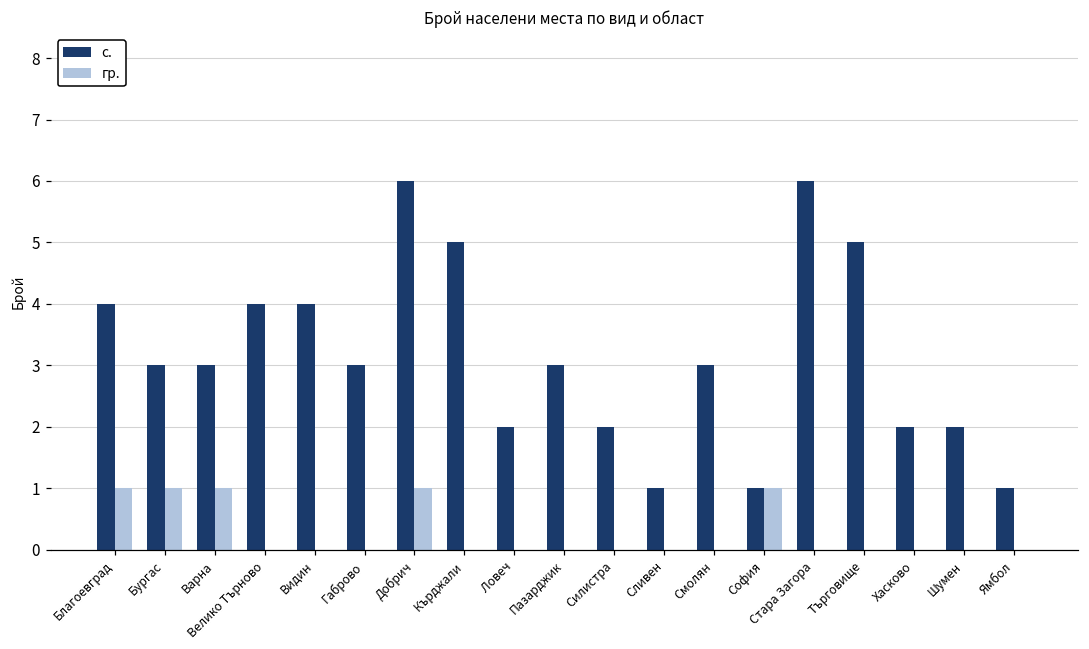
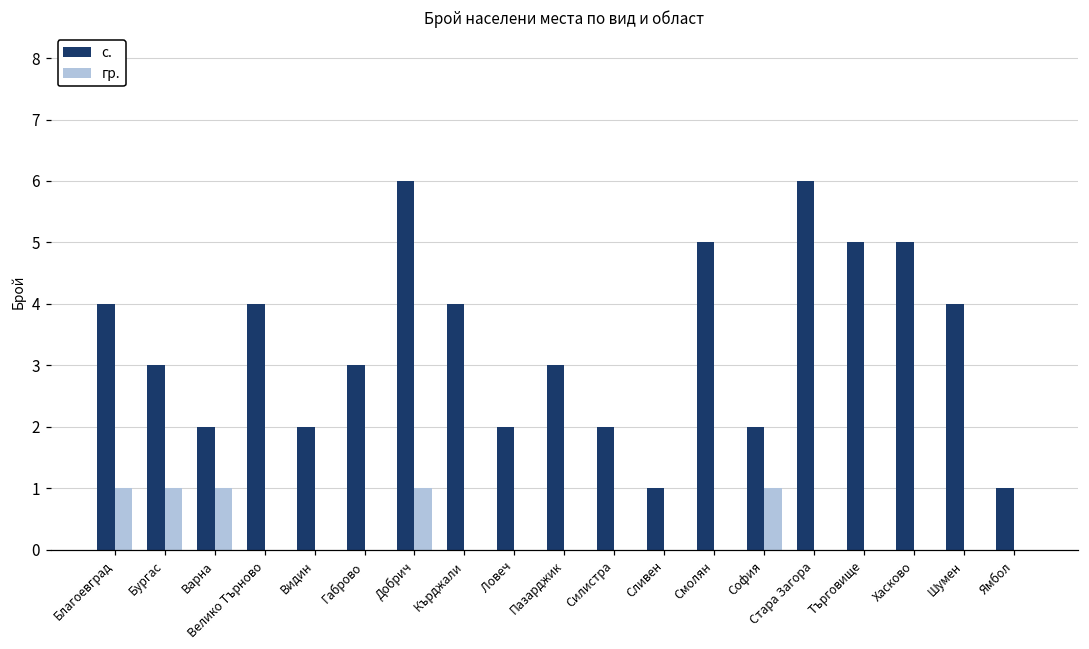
  {
    "с.": {
      "Благоевград": 4,
      "Бургас": 3,
-     "Варна": 3,
+     "Варна": 2,
      "Велико Търново": 4,
-     "Видин": 4,
+     "Видин": 2,
      "Габрово": 3,
      "Добрич": 6,
-     "Кърджали": 5,
+     "Кърджали": 4,
      "Ловеч": 2,
      "Пазарджик": 3,
      "Силистра": 2,
      "Сливен": 1,
-     "Смолян": 3,
-     "София": 1,
+     "Смолян": 5,
+     "София": 2,
      "Стара Загора": 6,
      "Търговище": 5,
-     "Хасково": 2,
-     "Шумен": 2,
+     "Хасково": 5,
+     "Шумен": 4,
      "Ямбол": 1
    },
    "гр.": {
      "Благоевград": 1,
      "Бургас": 1,
      "Варна": 1,
      "Велико Търново": 0,
      "Видин": 0,
      "Габрово": 0,
      "Добрич": 1,
      "Кърджали": 0,
      "Ловеч": 0,
      "Пазарджик": 0,
      "Силистра": 0,
      "Сливен": 0,
      "Смолян": 0,
      "София": 1,
      "Стара Загора": 0,
      "Търговище": 0,
      "Хасково": 0,
      "Шумен": 0,
      "Ямбол": 0
    }
  }
